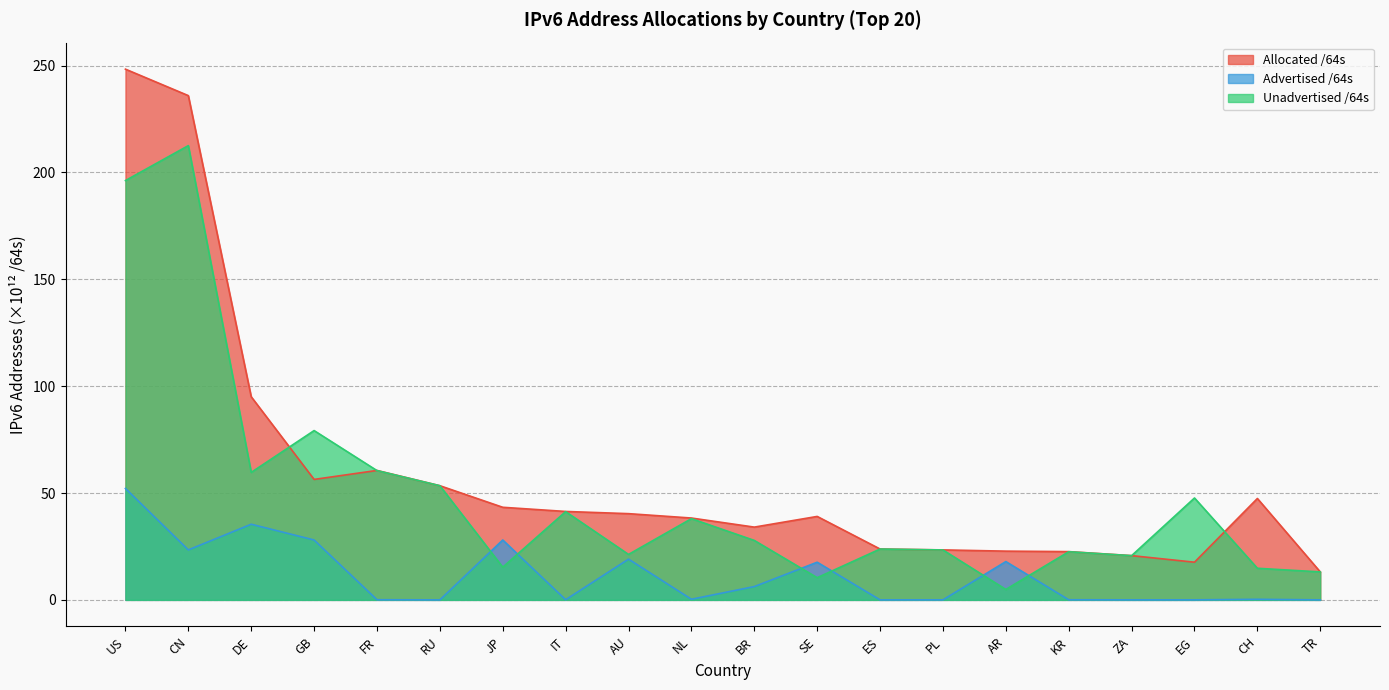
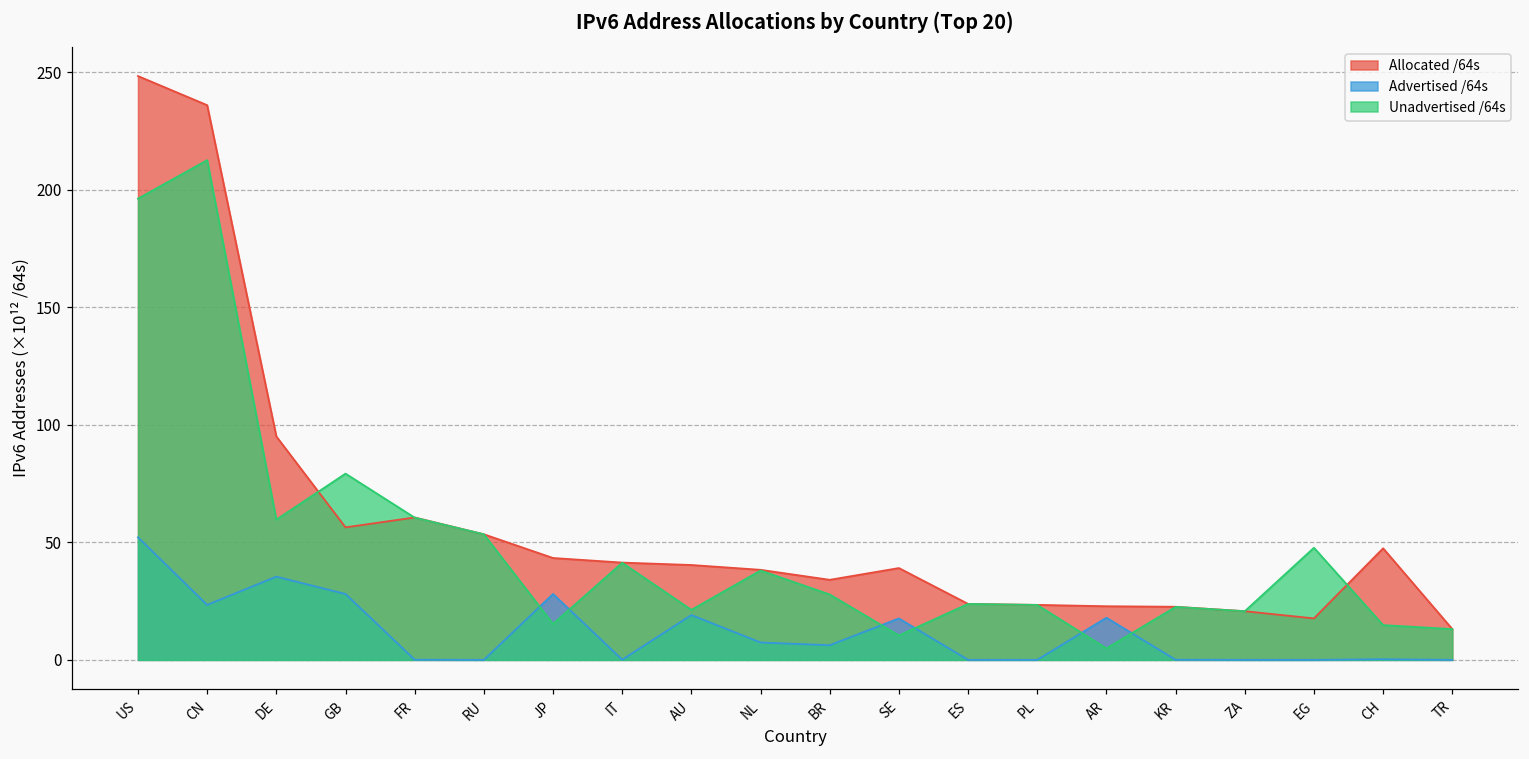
  {
    "Allocated /64s": {
      "US": 248,
      "CN": 236,
      "DE": 95,
      "GB": 56,
      "JP": 43,
      "AU": 40,
      "BR": 34,
      "SE": 39,
      "AR": 23,
      "EG": 18,
      "CH": 47
    },
    "Advertised /64s": {
      "US": 52,
      "CN": 23,
      "DE": 35,
      "GB": 28,
      "FR": 0,
      "RU": 0,
      "JP": 28,
      "IT": 0,
      "AU": 19,
-     "NL": 0,
+     "NL": 7,
      "BR": 6,
      "SE": 18,
      "ES": 0,
      "PL": 0,
      "AR": 18,
      "KR": 0,
      "ZA": 0,
      "EG": 0,
      "CH": 0,
      "TR": 0
    },
    "Unadvertised /64s": {
      "US": 196,
      "CN": 213,
      "DE": 60,
      "GB": 79,
      "JP": 15,
      "AU": 21,
      "BR": 28,
      "SE": 10,
      "AR": 5,
      "EG": 48,
      "CH": 15
    }
  }
